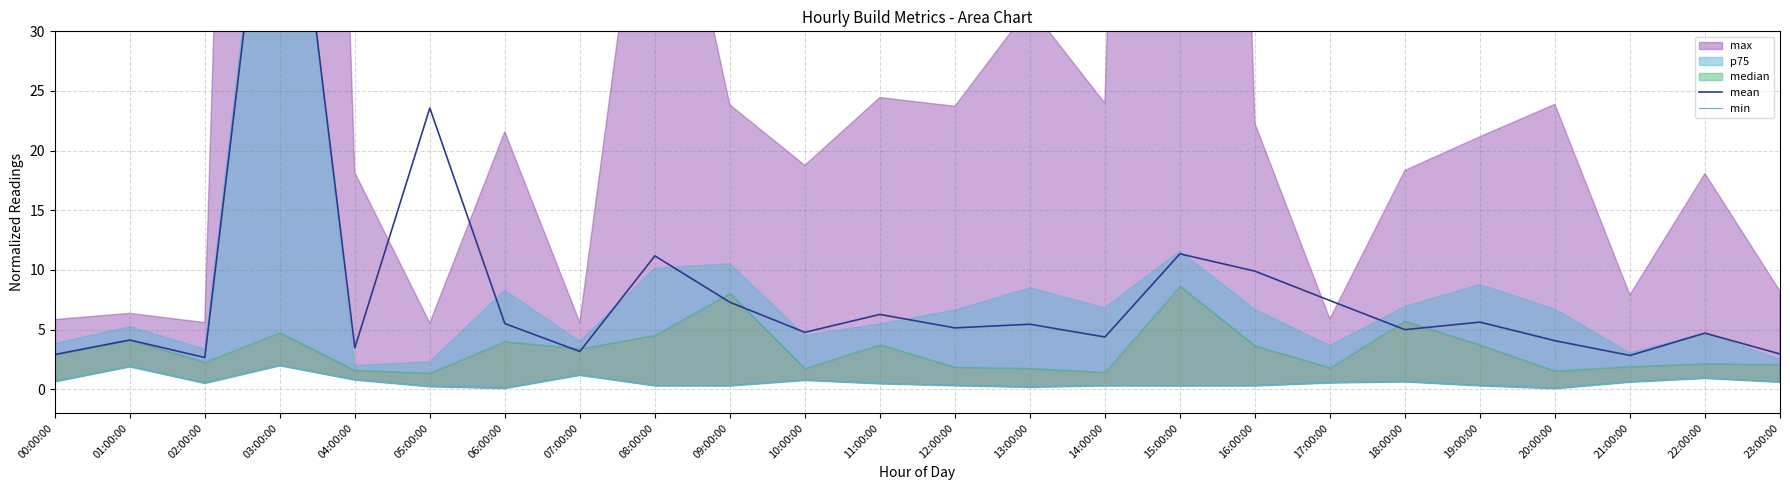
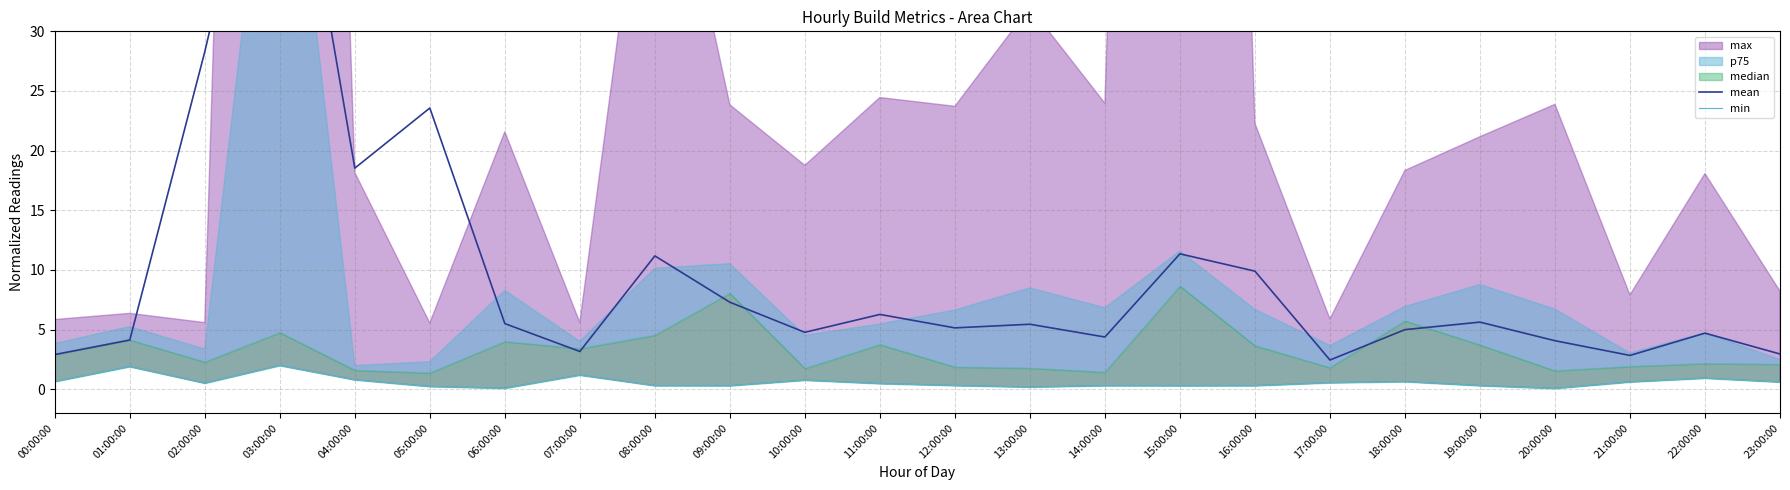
  {
    "mean": {
-     "02:00:00": 2.7,
-     "04:00:00": 3.5,
+     "02:00:00": 28.3,
+     "04:00:00": 18.5,
      "05:00:00": 23.6,
      "06:00:00": 5.5,
      "07:00:00": 3.2,
      "08:00:00": 11.2,
      "09:00:00": 7.3,
      "10:00:00": 4.8,
      "11:00:00": 6.3,
      "12:00:00": 5.1,
      "13:00:00": 5.4,
      "14:00:00": 4.4,
      "15:00:00": 11.3,
      "16:00:00": 9.9,
-     "17:00:00": 7.4,
+     "17:00:00": 2.4,
      "18:00:00": 5.0,
      "19:00:00": 5.6,
      "20:00:00": 4.1,
      "23:00:00": 3.0
    }
  }
